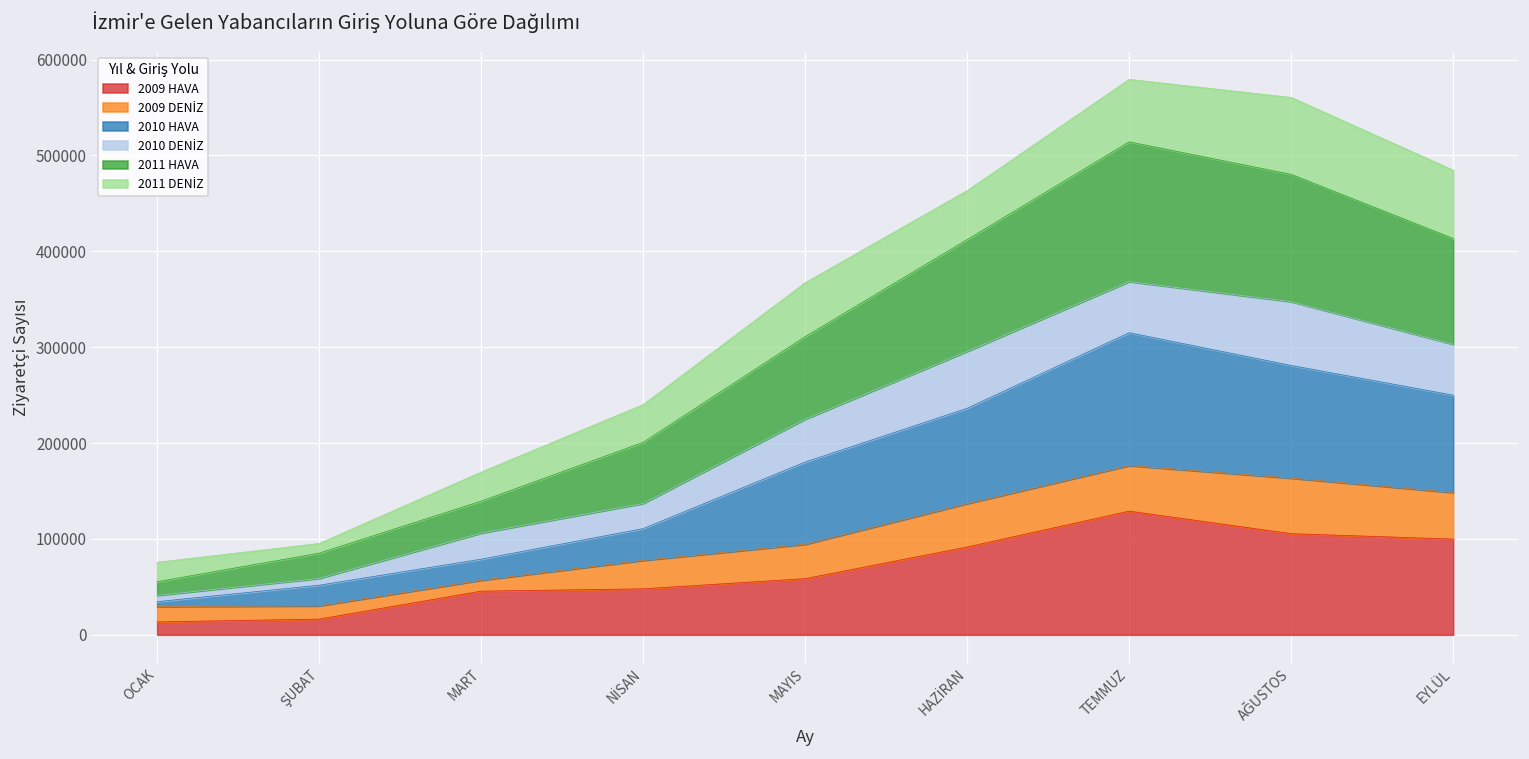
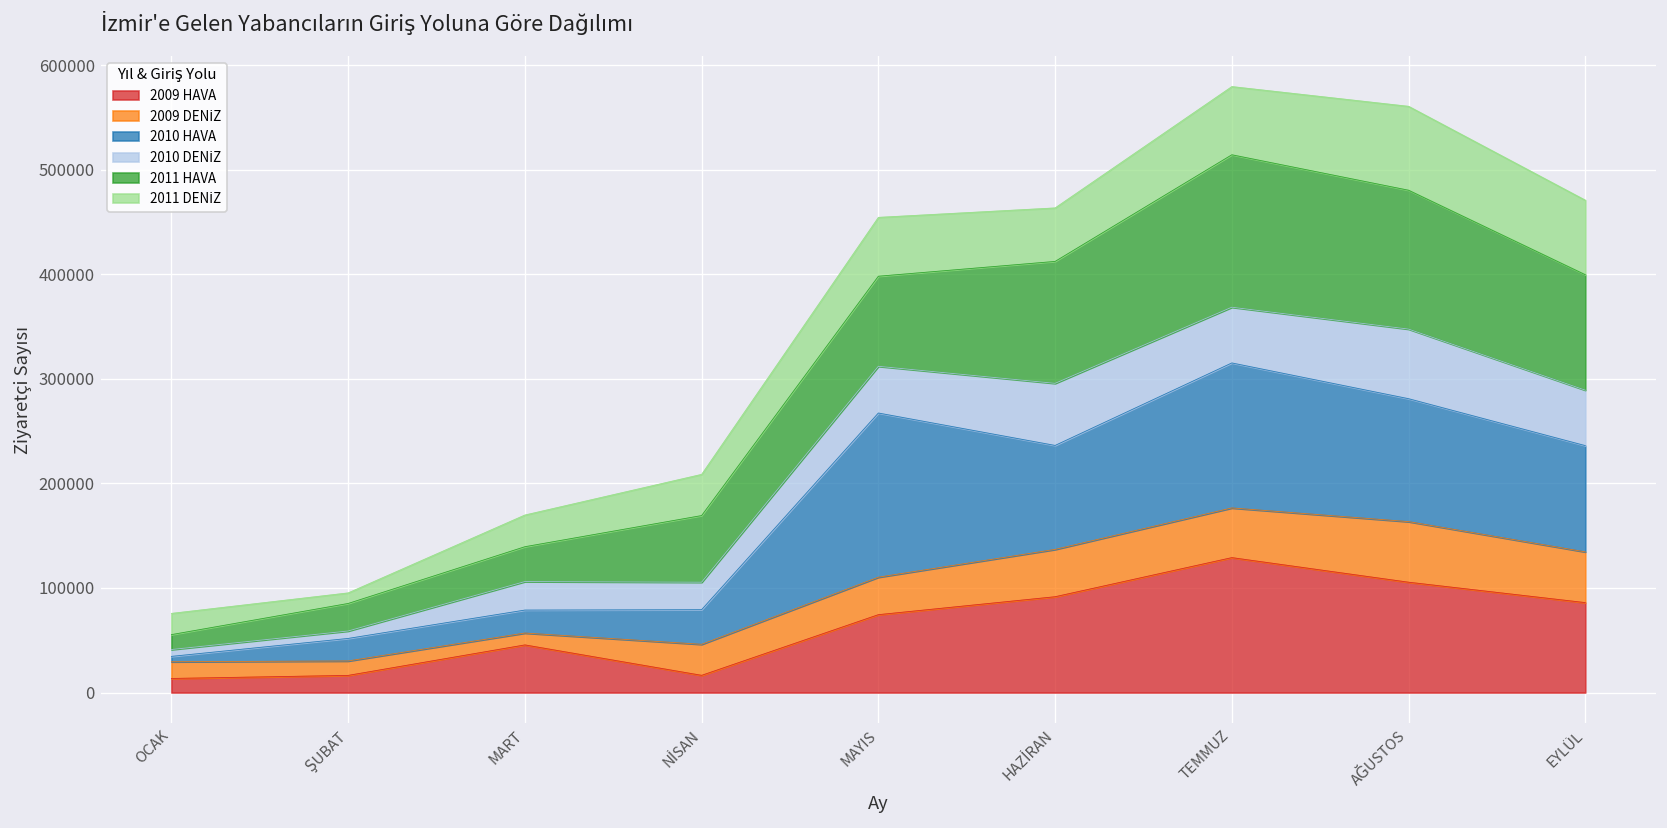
  {
    "2009 HAVA": {
      "OCAK": 10000,
      "ŞUBAT": 20000,
      "MART": 50000,
-     "NİSAN": 50000,
-     "MAYIS": 60000,
+     "NİSAN": 20000,
+     "MAYIS": 70000,
      "HAZİRAN": 90000,
      "TEMMUZ": 130000,
      "AĞUSTOS": 110000,
-     "EYLÜL": 100000
+     "EYLÜL": 90000
    },
    "2009 DENİZ": {
      "OCAK": 20000,
      "ŞUBAT": 10000,
      "MART": 10000,
      "NİSAN": 30000,
      "MAYIS": 40000,
      "HAZİRAN": 50000,
      "TEMMUZ": 50000,
      "AĞUSTOS": 60000,
      "EYLÜL": 50000
    },
    "2010 HAVA": {
      "OCAK": 10000,
      "ŞUBAT": 20000,
      "MART": 20000,
      "NİSAN": 30000,
-     "MAYIS": 90000,
+     "MAYIS": 160000,
      "HAZİRAN": 100000,
      "TEMMUZ": 140000,
      "AĞUSTOS": 120000,
      "EYLÜL": 100000
    },
    "2010 DENİZ": {
      "OCAK": 10000,
      "ŞUBAT": 10000,
      "MART": 30000,
      "NİSAN": 30000,
      "MAYIS": 40000,
      "HAZİRAN": 60000,
      "TEMMUZ": 50000,
      "AĞUSTOS": 70000,
      "EYLÜL": 50000
    },
    "2011 HAVA": {
      "OCAK": 10000,
      "ŞUBAT": 30000,
      "MART": 30000,
      "NİSAN": 60000,
      "MAYIS": 90000,
      "HAZİRAN": 120000,
      "TEMMUZ": 150000,
      "AĞUSTOS": 130000,
      "EYLÜL": 110000
    },
    "2011 DENİZ": {
      "OCAK": 20000,
      "ŞUBAT": 10000,
      "MART": 30000,
      "NİSAN": 40000,
      "MAYIS": 60000,
      "HAZİRAN": 50000,
      "TEMMUZ": 70000,
      "AĞUSTOS": 80000,
      "EYLÜL": 70000
    }
  }
